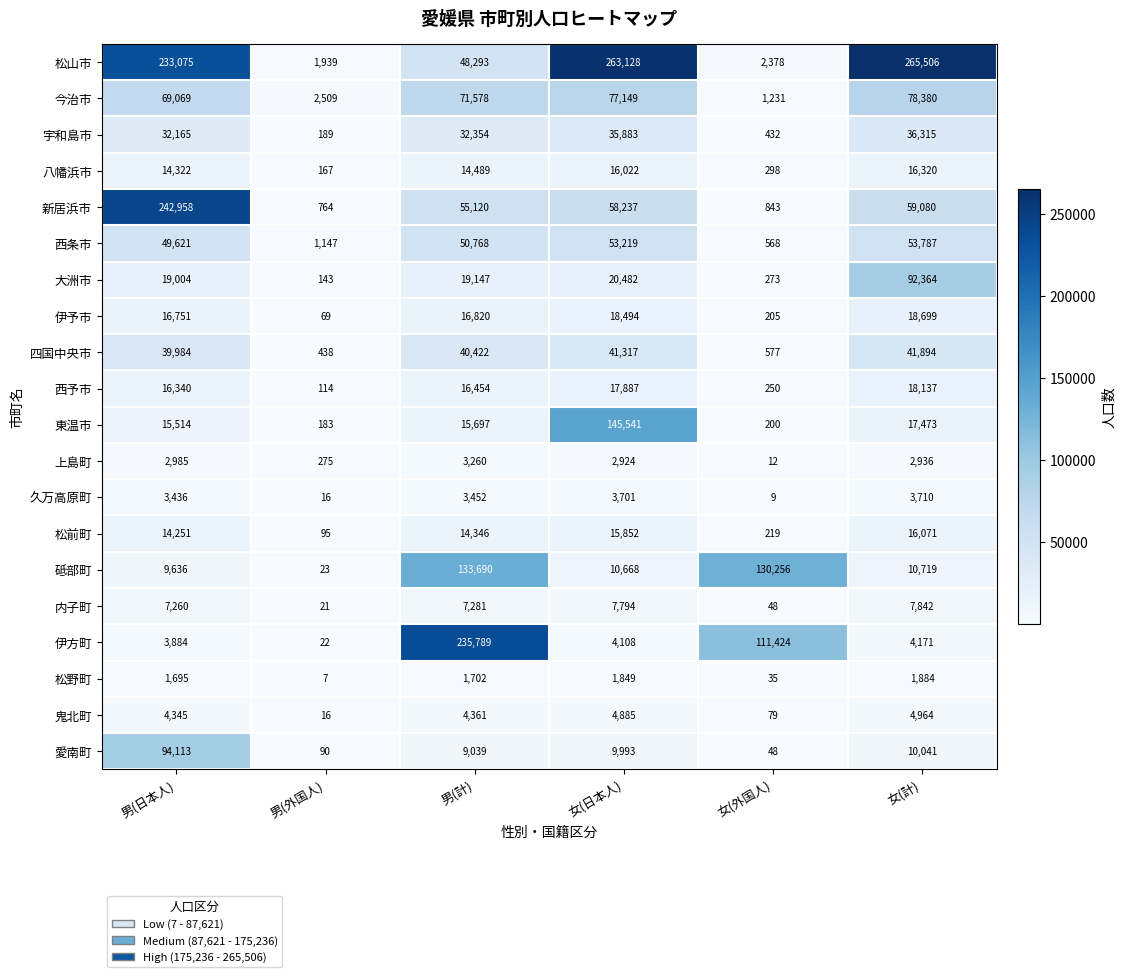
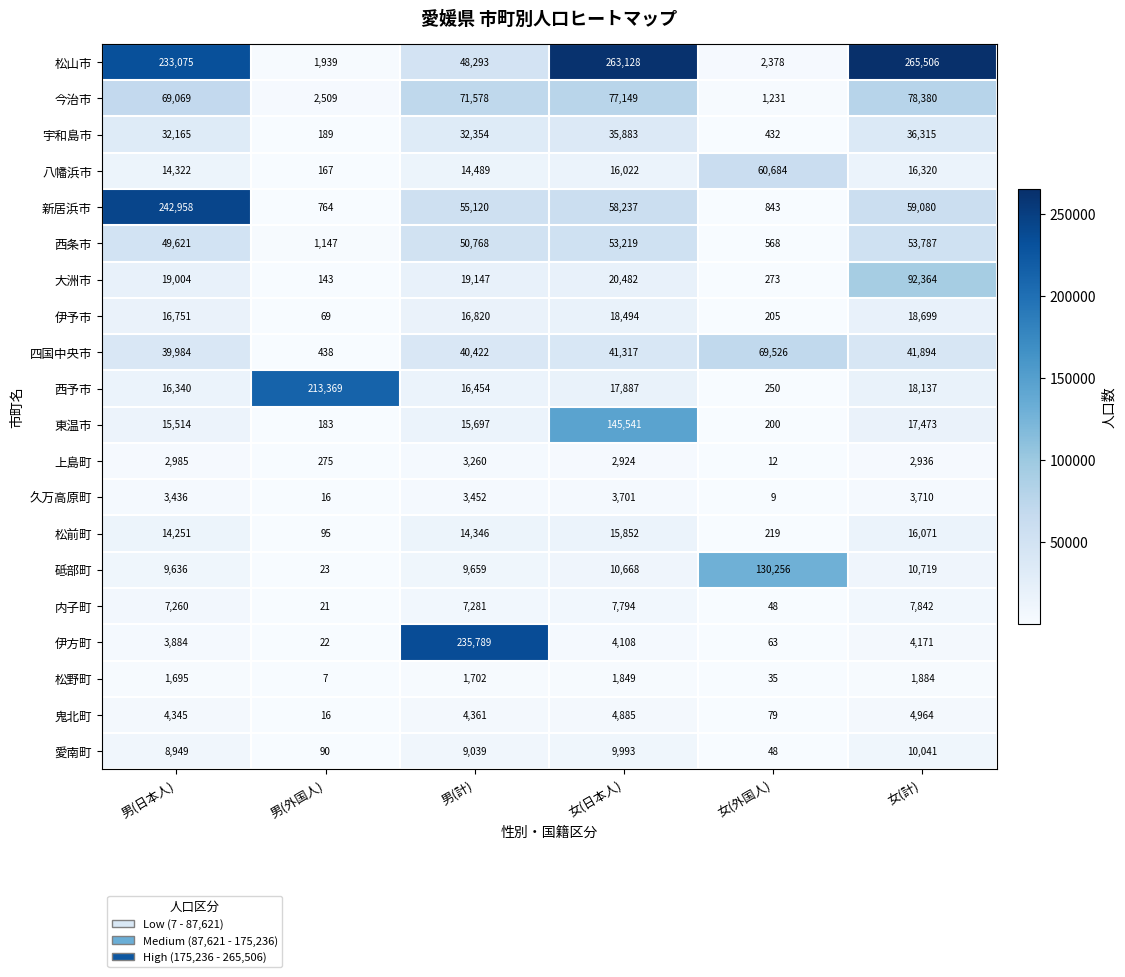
  {
    "松山市": {
      "男(日本人)": "233,075",
      "男(外国人)": "1,939",
      "男(計)": "48,293",
      "女(日本人)": "263,128",
      "女(外国人)": "2,378",
      "女(計)": "265,506"
    },
    "今治市": {
      "男(日本人)": "69,069",
      "男(外国人)": "2,509",
      "男(計)": "71,578",
      "女(日本人)": "77,149",
      "女(外国人)": "1,231",
      "女(計)": "78,380"
    },
    "宇和島市": {
      "男(日本人)": "32,165",
      "男(外国人)": "189",
      "男(計)": "32,354",
      "女(日本人)": "35,883",
      "女(外国人)": "432",
      "女(計)": "36,315"
    },
    "八幡浜市": {
      "男(日本人)": "14,322",
      "男(外国人)": "167",
      "男(計)": "14,489",
      "女(日本人)": "16,022",
-     "女(外国人)": "298",
+     "女(外国人)": "60,684",
      "女(計)": "16,320"
    },
    "新居浜市": {
      "男(日本人)": "242,958",
      "男(外国人)": "764",
      "男(計)": "55,120",
      "女(日本人)": "58,237",
      "女(外国人)": "843",
      "女(計)": "59,080"
    },
    "西条市": {
      "男(日本人)": "49,621",
      "男(外国人)": "1,147",
      "男(計)": "50,768",
      "女(日本人)": "53,219",
      "女(外国人)": "568",
      "女(計)": "53,787"
    },
    "大洲市": {
      "男(日本人)": "19,004",
      "男(外国人)": "143",
      "男(計)": "19,147",
      "女(日本人)": "20,482",
      "女(外国人)": "273",
      "女(計)": "92,364"
    },
    "伊予市": {
      "男(日本人)": "16,751",
      "男(外国人)": "69",
      "男(計)": "16,820",
      "女(日本人)": "18,494",
      "女(外国人)": "205",
      "女(計)": "18,699"
    },
    "四国中央市": {
      "男(日本人)": "39,984",
      "男(外国人)": "438",
      "男(計)": "40,422",
      "女(日本人)": "41,317",
-     "女(外国人)": "577",
+     "女(外国人)": "69,526",
      "女(計)": "41,894"
    },
    "西予市": {
      "男(日本人)": "16,340",
-     "男(外国人)": "114",
+     "男(外国人)": "213,369",
      "男(計)": "16,454",
      "女(日本人)": "17,887",
      "女(外国人)": "250",
      "女(計)": "18,137"
    },
    "東温市": {
      "男(日本人)": "15,514",
      "男(外国人)": "183",
      "男(計)": "15,697",
      "女(日本人)": "145,541",
      "女(外国人)": "200",
      "女(計)": "17,473"
    },
    "上島町": {
      "男(日本人)": "2,985",
      "男(外国人)": "275",
      "男(計)": "3,260",
      "女(日本人)": "2,924",
      "女(外国人)": "12",
      "女(計)": "2,936"
    },
    "久万高原町": {
      "男(日本人)": "3,436",
      "男(外国人)": "16",
      "男(計)": "3,452",
      "女(日本人)": "3,701",
      "女(外国人)": "9",
      "女(計)": "3,710"
    },
    "松前町": {
      "男(日本人)": "14,251",
      "男(外国人)": "95",
      "男(計)": "14,346",
      "女(日本人)": "15,852",
      "女(外国人)": "219",
      "女(計)": "16,071"
    },
    "砥部町": {
      "男(日本人)": "9,636",
      "男(外国人)": "23",
-     "男(計)": "133,690",
+     "男(計)": "9,659",
      "女(日本人)": "10,668",
      "女(外国人)": "130,256",
      "女(計)": "10,719"
    },
    "内子町": {
      "男(日本人)": "7,260",
      "男(外国人)": "21",
      "男(計)": "7,281",
      "女(日本人)": "7,794",
      "女(外国人)": "48",
      "女(計)": "7,842"
    },
    "伊方町": {
      "男(日本人)": "3,884",
      "男(外国人)": "22",
      "男(計)": "235,789",
      "女(日本人)": "4,108",
-     "女(外国人)": "111,424",
+     "女(外国人)": "63",
      "女(計)": "4,171"
    },
    "松野町": {
      "男(日本人)": "1,695",
      "男(外国人)": "7",
      "男(計)": "1,702",
      "女(日本人)": "1,849",
      "女(外国人)": "35",
      "女(計)": "1,884"
    },
    "鬼北町": {
      "男(日本人)": "4,345",
      "男(外国人)": "16",
      "男(計)": "4,361",
      "女(日本人)": "4,885",
      "女(外国人)": "79",
      "女(計)": "4,964"
    },
    "愛南町": {
-     "男(日本人)": "94,113",
+     "男(日本人)": "8,949",
      "男(外国人)": "90",
      "男(計)": "9,039",
      "女(日本人)": "9,993",
      "女(外国人)": "48",
      "女(計)": "10,041"
    }
  }
